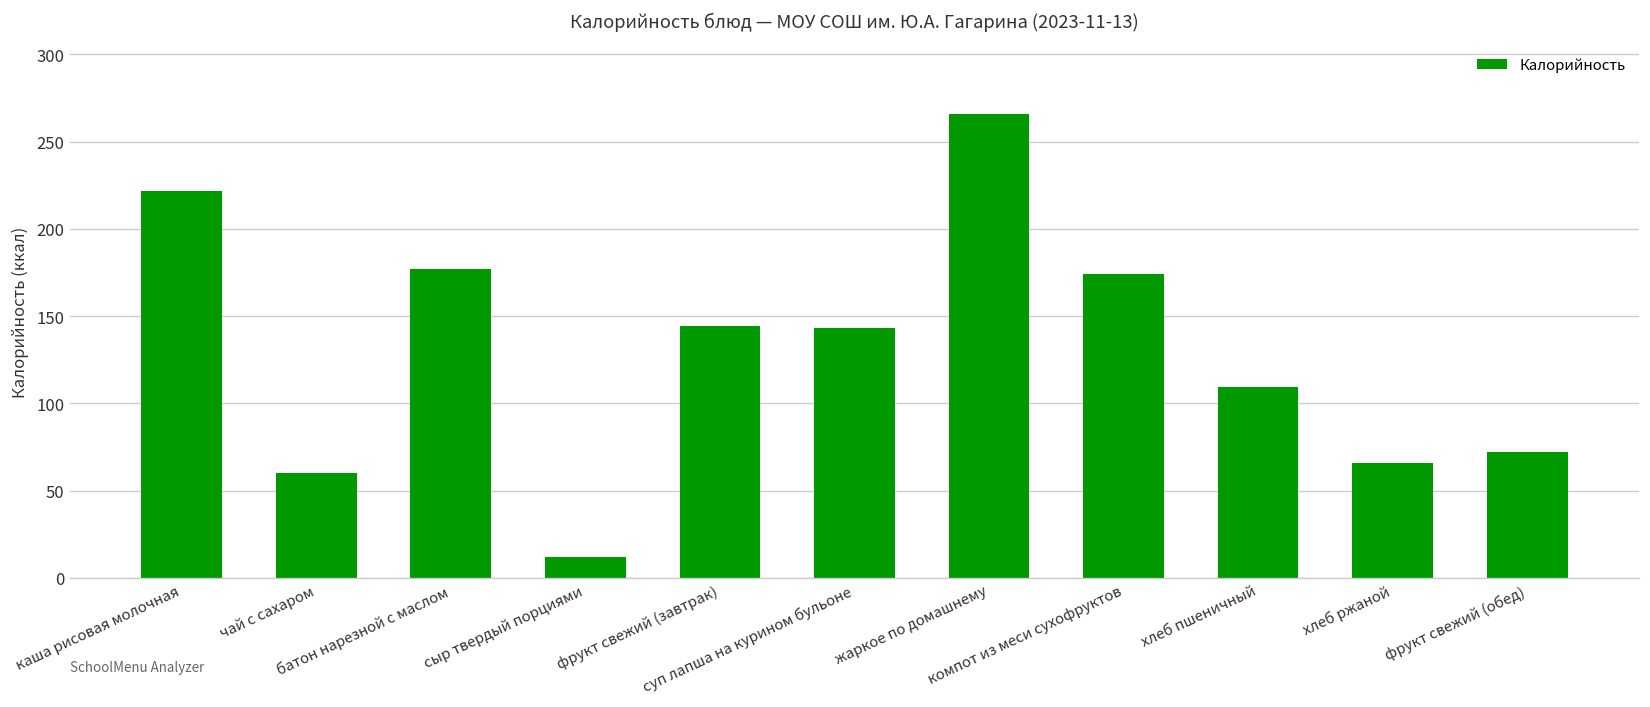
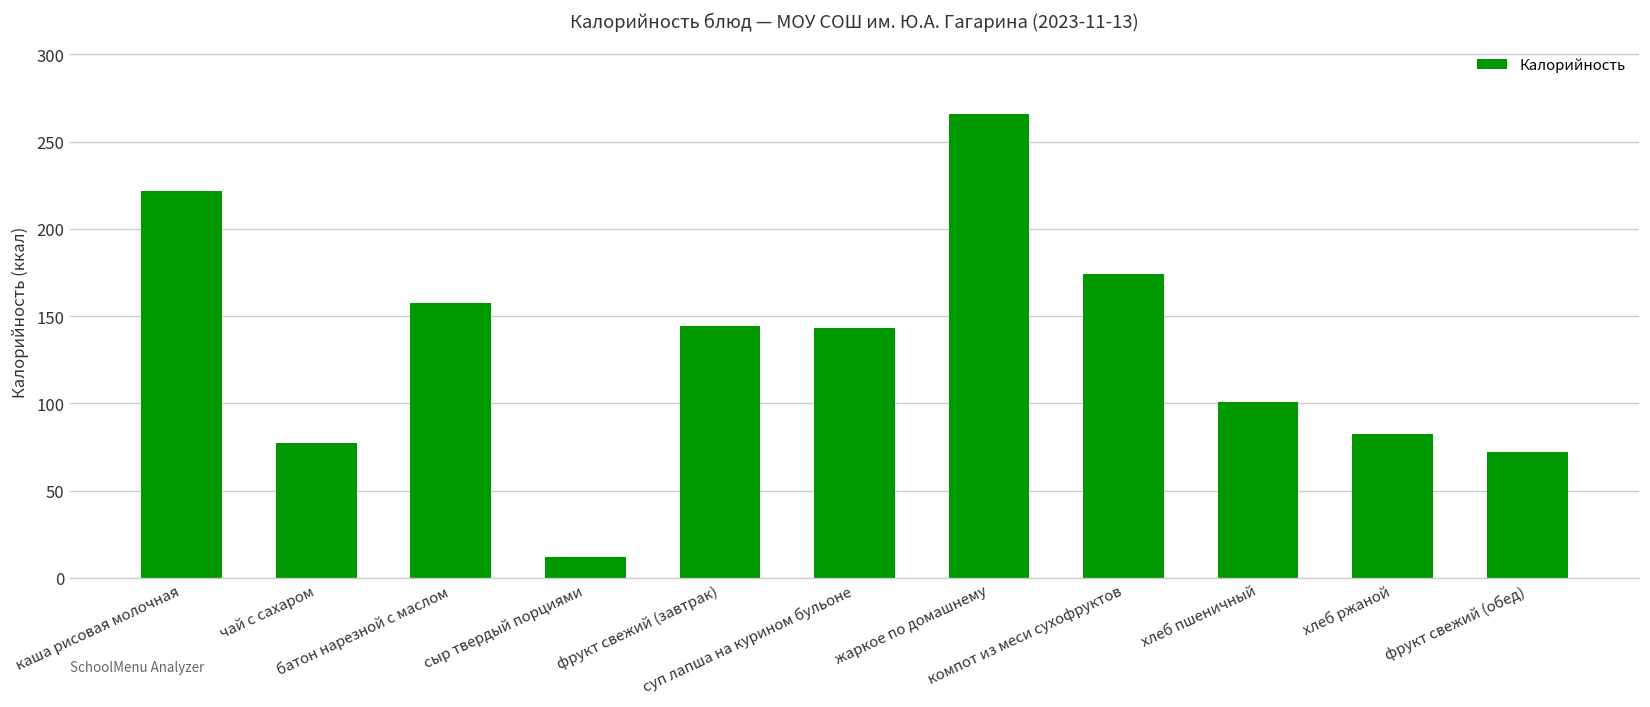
  {
    "каша рисовая молочная": 222,
-   "чай с сахаром": 60,
-   "батон нарезной с маслом": 177,
+   "чай с сахаром": 77,
+   "батон нарезной с маслом": 158,
    "сыр твердый порциями": 12,
    "фрукт свежий (завтрак)": 145,
    "суп лапша на курином бульоне": 143,
    "жаркое по домашнему": 266,
    "компот из меси сухофруктов": 174,
-   "хлеб пшеничный": 110,
-   "хлеб ржаной": 66,
+   "хлеб пшеничный": 101,
+   "хлеб ржаной": 83,
    "фрукт свежий (обед)": 72
  }
